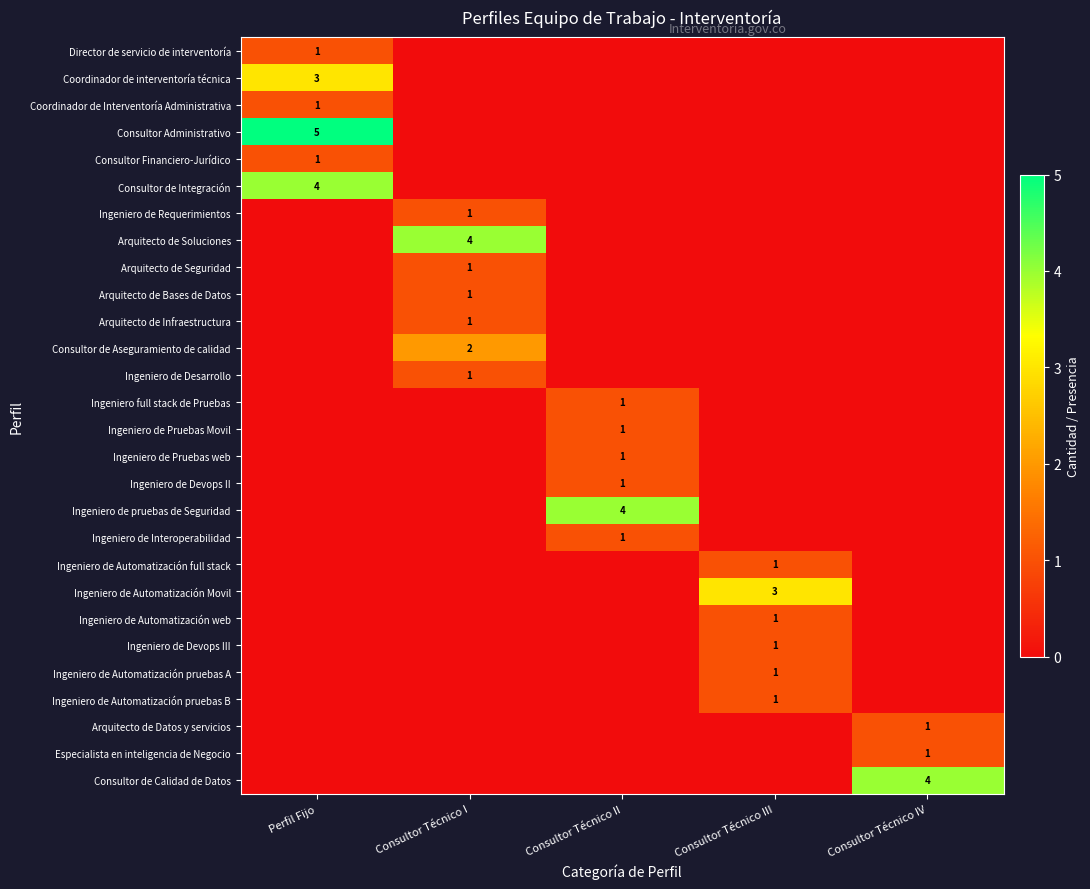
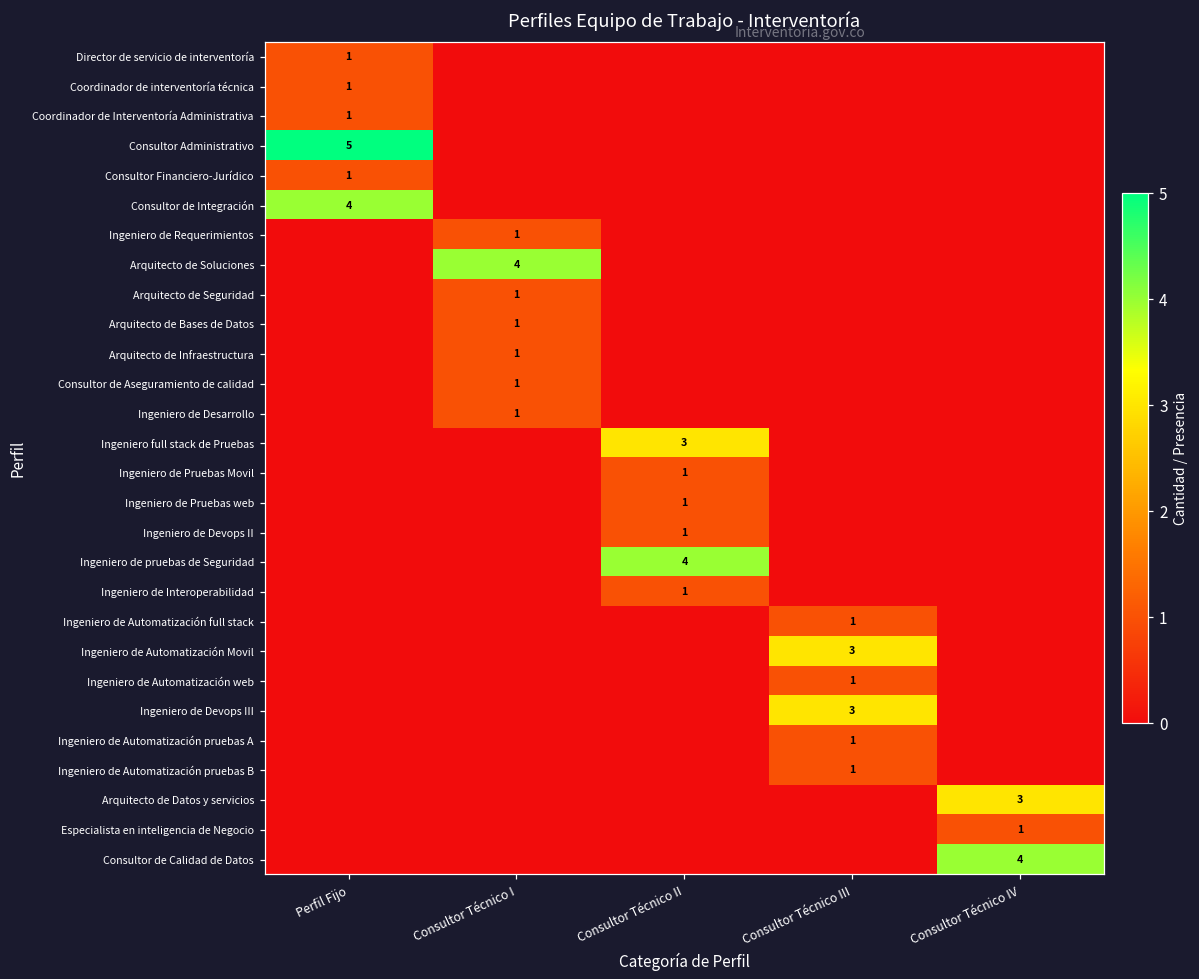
  {
    "Director de servicio de interventoría": {
      "Perfil Fijo": 1
    },
    "Coordinador de interventoría técnica": {
-     "Perfil Fijo": 3
+     "Perfil Fijo": 1
    },
    "Coordinador de Interventoría Administrativa": {
      "Perfil Fijo": 1
    },
    "Consultor Administrativo": {
      "Perfil Fijo": 5
    },
    "Consultor Financiero-Jurídico": {
      "Perfil Fijo": 1
    },
    "Consultor de Integración": {
      "Perfil Fijo": 4
    },
    "Ingeniero de Requerimientos": {
      "Consultor Técnico I": 1
    },
    "Arquitecto de Soluciones": {
      "Consultor Técnico I": 4
    },
    "Arquitecto de Seguridad": {
      "Consultor Técnico I": 1
    },
    "Arquitecto de Bases de Datos": {
      "Consultor Técnico I": 1
    },
    "Arquitecto de Infraestructura": {
      "Consultor Técnico I": 1
    },
    "Consultor de Aseguramiento de calidad": {
-     "Consultor Técnico I": 2
+     "Consultor Técnico I": 1
    },
    "Ingeniero de Desarrollo": {
      "Consultor Técnico I": 1
    },
    "Ingeniero full stack de Pruebas": {
-     "Consultor Técnico II": 1
+     "Consultor Técnico II": 3
    },
    "Ingeniero de Pruebas Movil": {
      "Consultor Técnico II": 1
    },
    "Ingeniero de Pruebas web": {
      "Consultor Técnico II": 1
    },
    "Ingeniero de Devops II": {
      "Consultor Técnico II": 1
    },
    "Ingeniero de pruebas de Seguridad": {
      "Consultor Técnico II": 4
    },
    "Ingeniero de Interoperabilidad": {
      "Consultor Técnico II": 1
    },
    "Ingeniero de Automatización full stack": {
      "Consultor Técnico III": 1
    },
    "Ingeniero de Automatización Movil": {
      "Consultor Técnico III": 3
    },
    "Ingeniero de Automatización web": {
      "Consultor Técnico III": 1
    },
    "Ingeniero de Devops III": {
-     "Consultor Técnico III": 1
+     "Consultor Técnico III": 3
    },
    "Ingeniero de Automatización pruebas A": {
      "Consultor Técnico III": 1
    },
    "Ingeniero de Automatización pruebas B": {
      "Consultor Técnico III": 1
    },
    "Arquitecto de Datos y servicios": {
-     "Consultor Técnico IV": 1
+     "Consultor Técnico IV": 3
    },
    "Especialista en inteligencia de Negocio": {
      "Consultor Técnico IV": 1
    },
    "Consultor de Calidad de Datos": {
      "Consultor Técnico IV": 4
    }
  }
